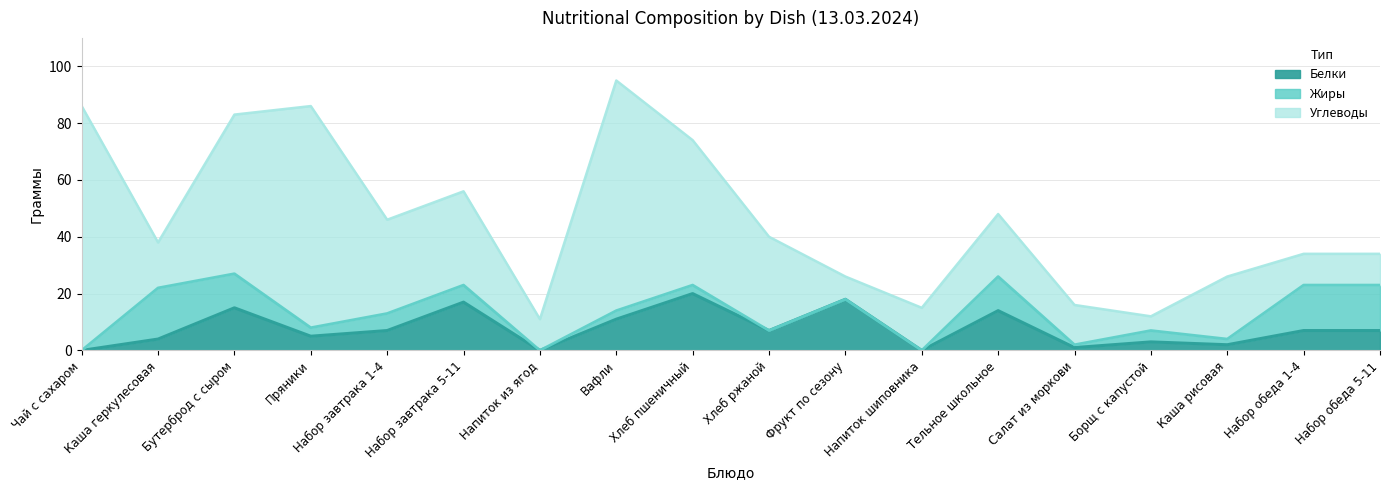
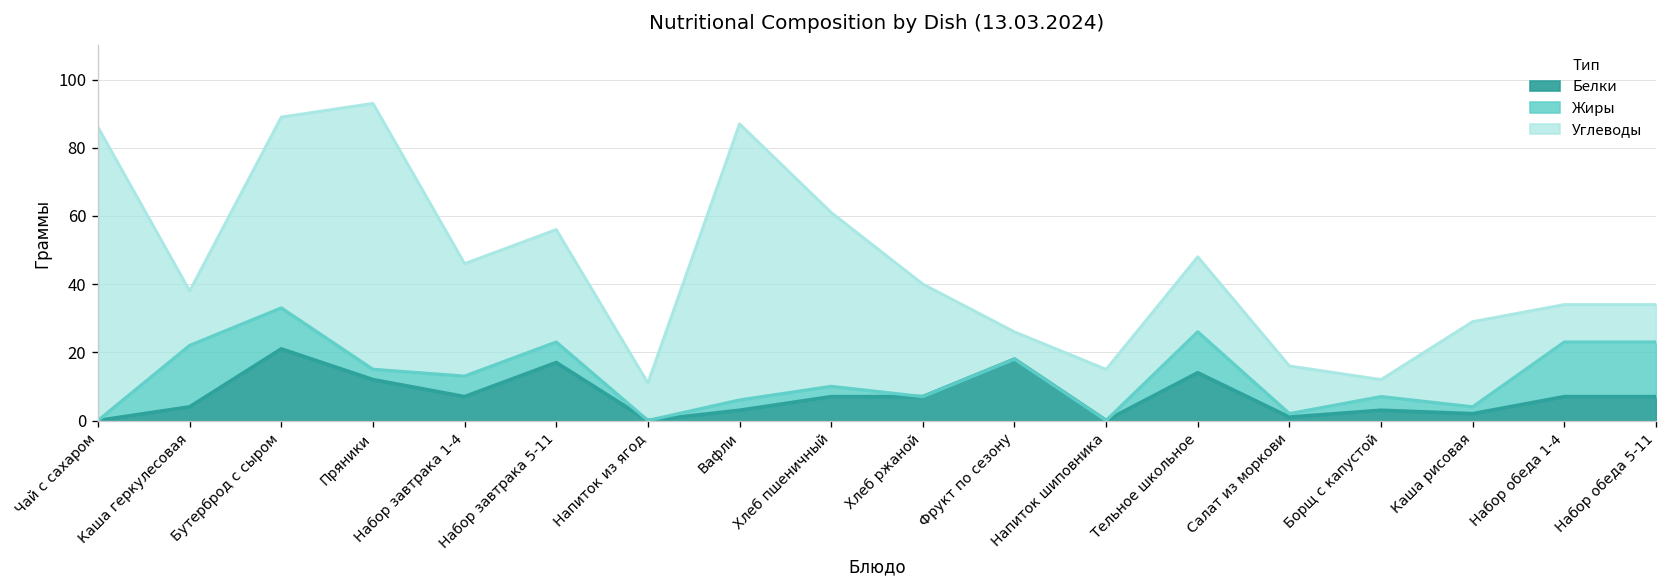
  {
    "Белки": {
      "Каша геркулесовая": 4,
-     "Бутерброд с сыром": 15,
-     "Пряники": 5,
+     "Бутерброд с сыром": 21,
+     "Пряники": 12,
      "Набор завтрака 1-4": 7,
      "Набор завтрака 5-11": 17,
-     "Вафли": 11,
-     "Хлеб пшеничный": 20,
+     "Вафли": 3,
+     "Хлеб пшеничный": 7,
      "Тельное школьное": 14,
      "Салат из моркови": 1,
      "Борщ с капустой": 3,
      "Каша рисовая": 2,
      "Набор обеда 1-4": 7,
      "Набор обеда 5-11": 7
    },
    "Жиры": {
      "Каша геркулесовая": 18,
      "Бутерброд с сыром": 12,
      "Пряники": 3,
      "Набор завтрака 1-4": 6,
      "Набор завтрака 5-11": 6,
      "Вафли": 3,
      "Хлеб пшеничный": 3,
      "Тельное школьное": 12,
      "Салат из моркови": 1,
      "Борщ с капустой": 4,
      "Каша рисовая": 2,
      "Набор обеда 1-4": 16,
      "Набор обеда 5-11": 16
    },
    "Углеводы": {
      "Чай с сахаром": 86,
      "Каша геркулесовая": 16,
      "Бутерброд с сыром": 56,
      "Пряники": 78,
      "Набор завтрака 1-4": 33,
      "Набор завтрака 5-11": 33,
      "Напиток из ягод": 11,
      "Вафли": 81,
      "Хлеб пшеничный": 51,
      "Хлеб ржаной": 33,
      "Фрукт по сезону": 8,
      "Напиток шиповника": 15,
      "Тельное школьное": 22,
      "Салат из моркови": 14,
      "Борщ с капустой": 5,
-     "Каша рисовая": 22,
+     "Каша рисовая": 25,
      "Набор обеда 1-4": 11,
      "Набор обеда 5-11": 11
    }
  }
